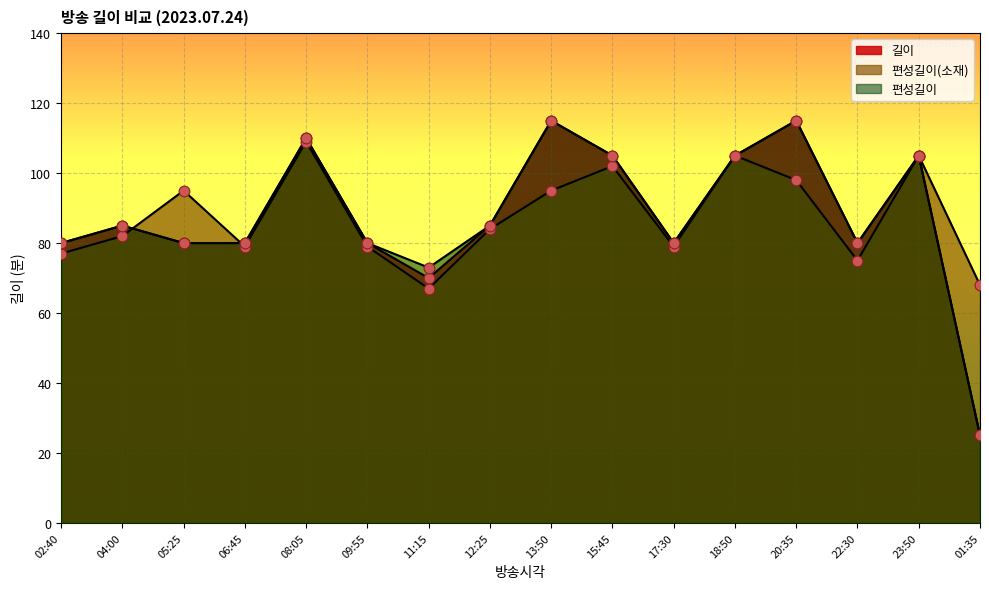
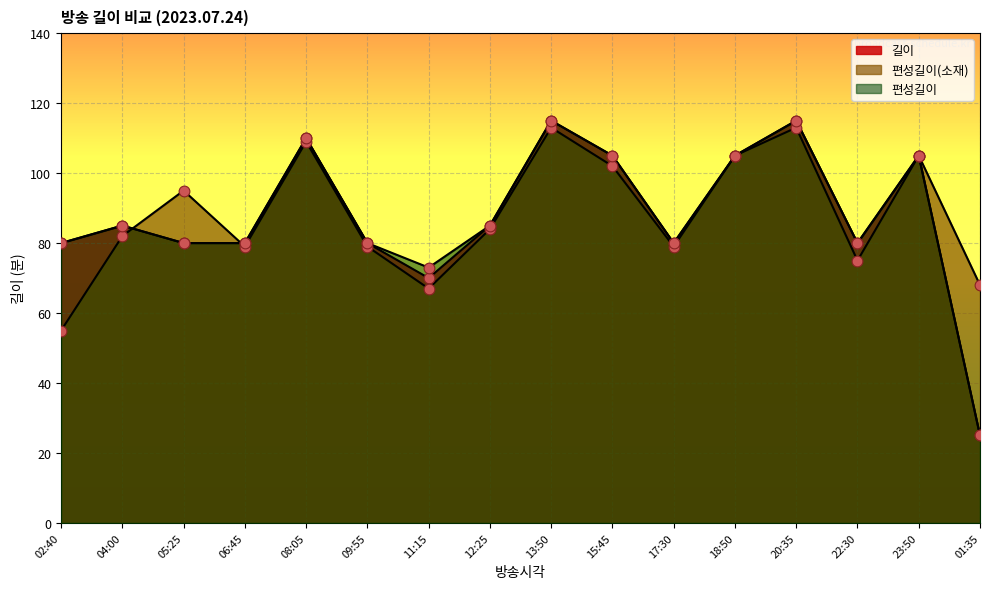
  {
    "길이": {
      "11:15": 70
    },
    "편성길이(소재)": {
-     "02:40": 77,
+     "02:40": 55,
      "04:00": 82,
      "05:25": 95,
      "06:45": 79,
      "08:05": 109,
      "09:55": 79,
      "11:15": 67,
      "12:25": 84,
-     "13:50": 95,
+     "13:50": 113,
      "15:45": 102,
      "17:30": 79,
-     "20:35": 98,
+     "20:35": 113,
      "22:30": 75,
      "01:35": 68
    },
    "편성길이": {
      "11:15": 73
    }
  }
